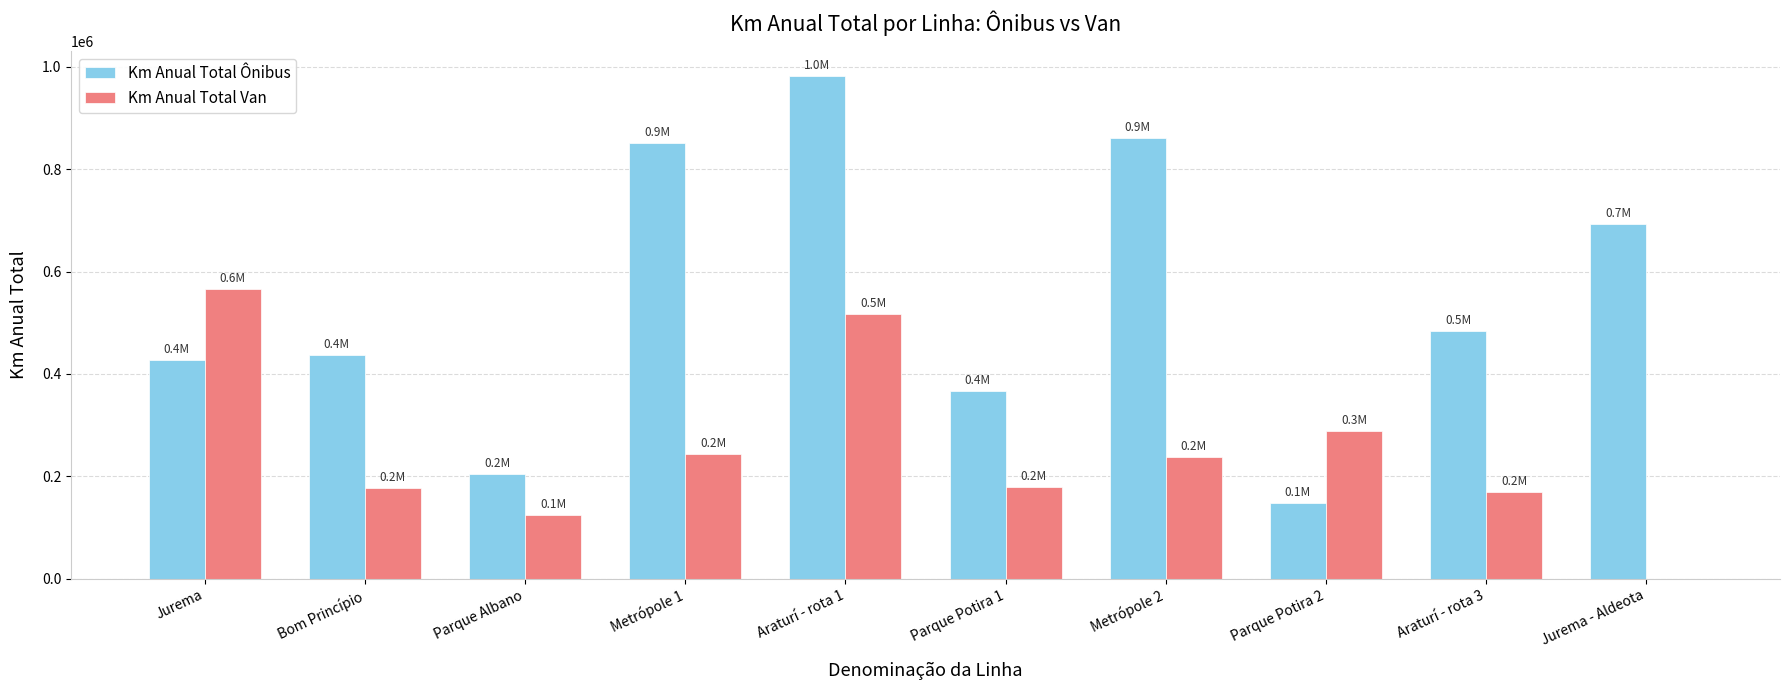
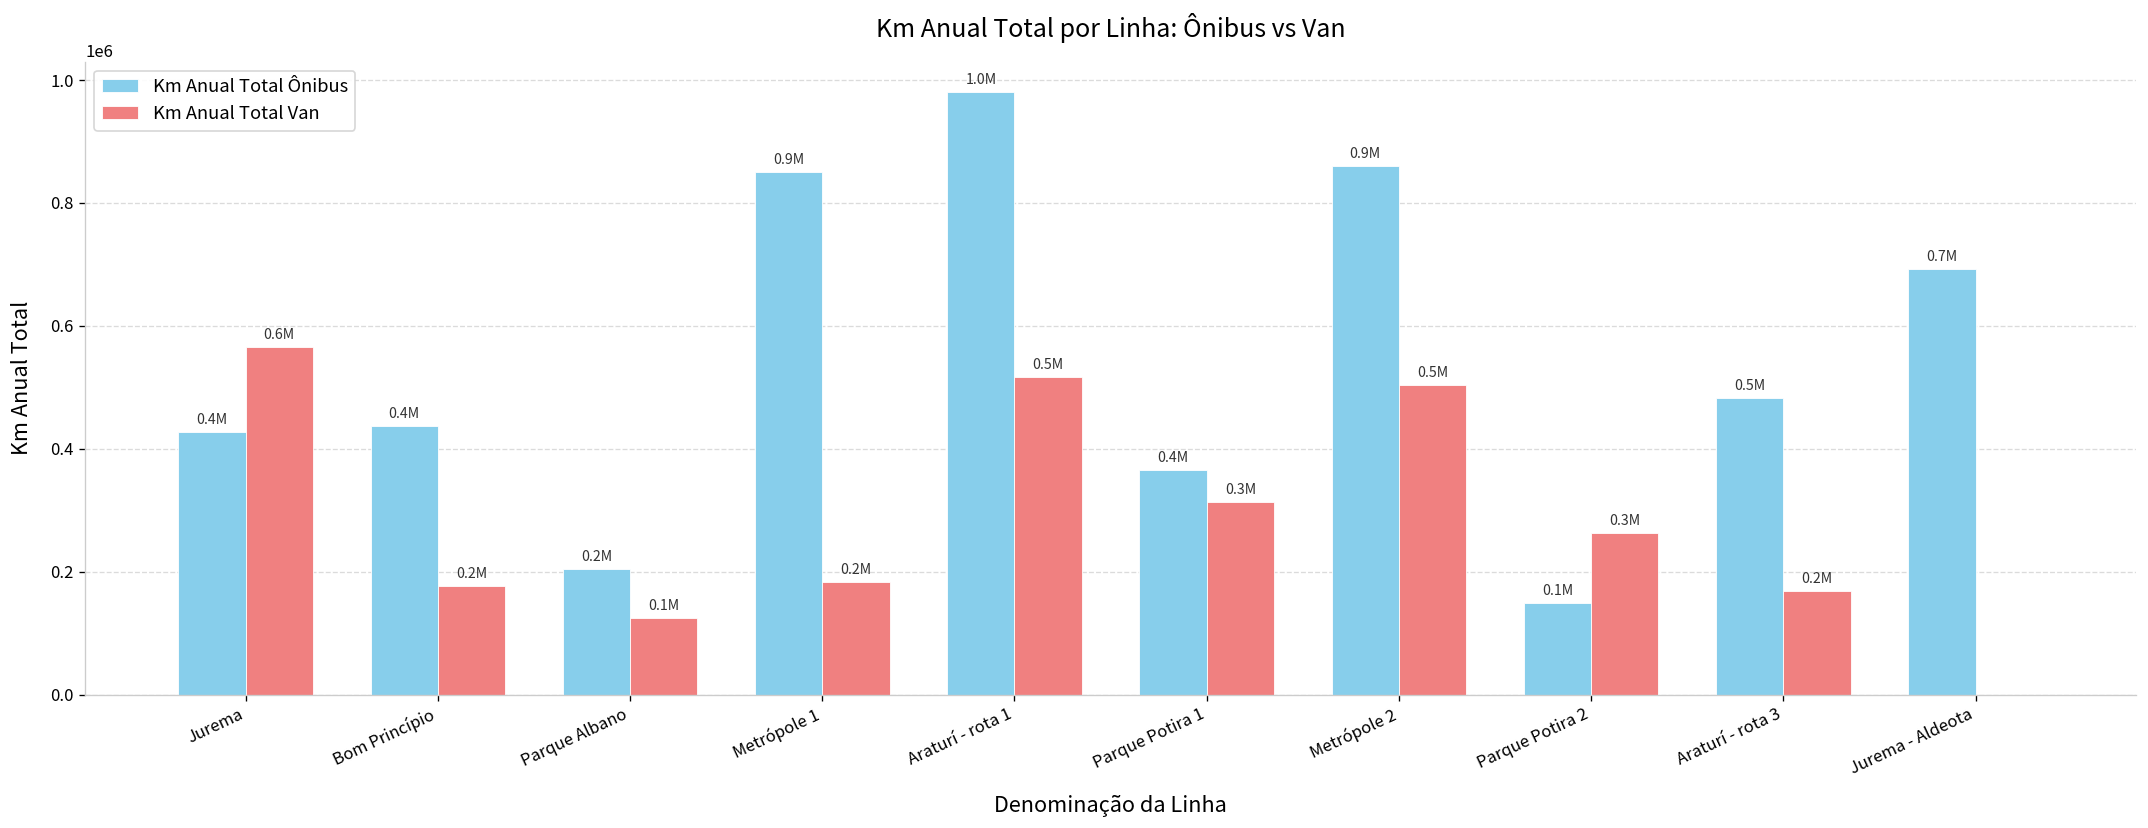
  {
    "Km Anual Total Ônibus": {
      "Jurema": "0.4M",
      "Bom Princípio": "0.4M",
      "Parque Albano": "0.2M",
      "Metrópole 1": "0.9M",
      "Araturí - rota 1": "1.0M",
      "Parque Potira 1": "0.4M",
      "Metrópole 2": "0.9M",
      "Parque Potira 2": "0.1M",
      "Araturí - rota 3": "0.5M",
      "Jurema - Aldeota": "0.7M"
    },
    "Km Anual Total Van": {
      "Jurema": "0.6M",
      "Bom Princípio": "0.2M",
      "Parque Albano": "0.1M",
-     "Metrópole 1": "240000",
+     "Metrópole 1": "180000",
      "Araturí - rota 1": "0.5M",
-     "Parque Potira 1": "0.2M",
-     "Metrópole 2": "0.2M",
-     "Parque Potira 2": "290000",
+     "Parque Potira 1": "0.3M",
+     "Metrópole 2": "0.5M",
+     "Parque Potira 2": "260000",
      "Araturí - rota 3": "0.2M"
    }
  }
